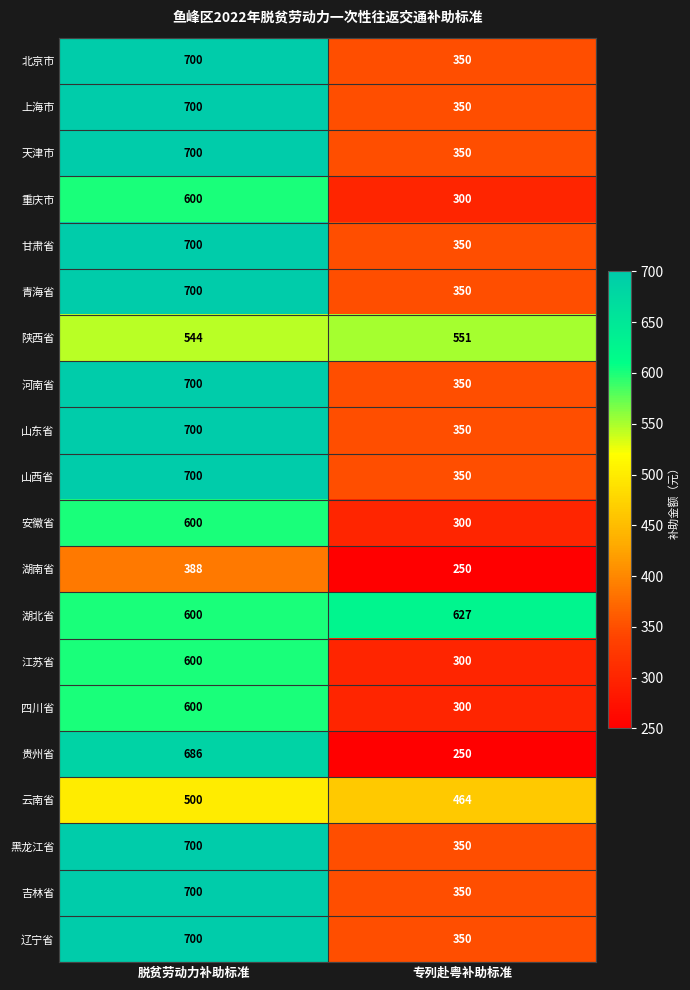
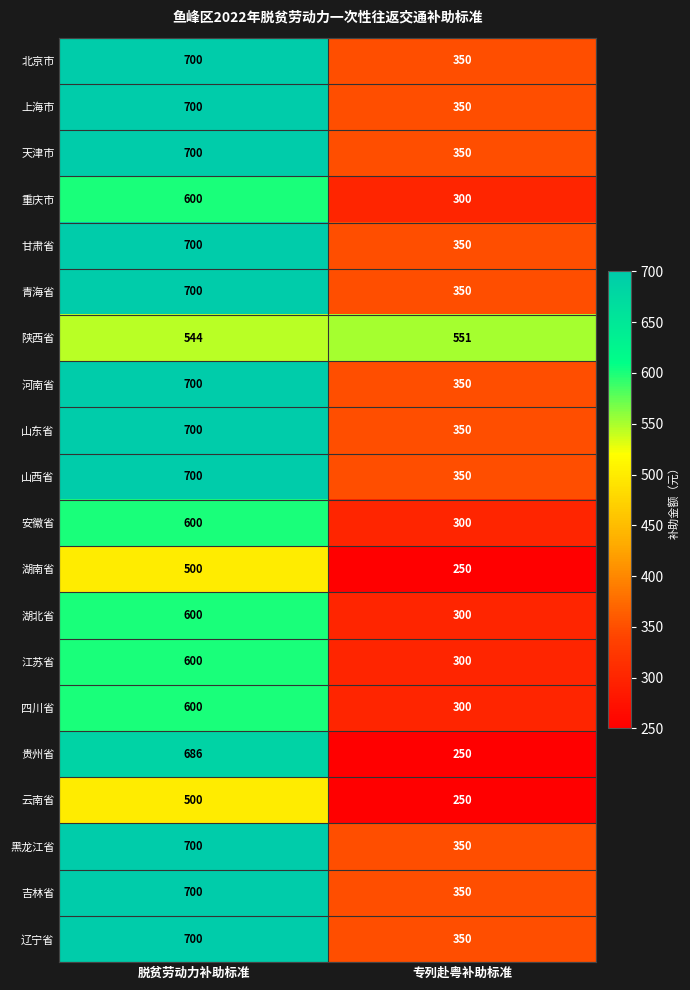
  {
    "北京市": {
      "脱贫劳动力补助标准": 700,
      "专列赴粤补助标准": 350
    },
    "上海市": {
      "脱贫劳动力补助标准": 700,
      "专列赴粤补助标准": 350
    },
    "天津市": {
      "脱贫劳动力补助标准": 700,
      "专列赴粤补助标准": 350
    },
    "重庆市": {
      "脱贫劳动力补助标准": 600,
      "专列赴粤补助标准": 300
    },
    "甘肃省": {
      "脱贫劳动力补助标准": 700,
      "专列赴粤补助标准": 350
    },
    "青海省": {
      "脱贫劳动力补助标准": 700,
      "专列赴粤补助标准": 350
    },
    "陕西省": {
      "脱贫劳动力补助标准": 544,
      "专列赴粤补助标准": 551
    },
    "河南省": {
      "脱贫劳动力补助标准": 700,
      "专列赴粤补助标准": 350
    },
    "山东省": {
      "脱贫劳动力补助标准": 700,
      "专列赴粤补助标准": 350
    },
    "山西省": {
      "脱贫劳动力补助标准": 700,
      "专列赴粤补助标准": 350
    },
    "安徽省": {
      "脱贫劳动力补助标准": 600,
      "专列赴粤补助标准": 300
    },
    "湖南省": {
-     "脱贫劳动力补助标准": 388,
+     "脱贫劳动力补助标准": 500,
      "专列赴粤补助标准": 250
    },
    "湖北省": {
      "脱贫劳动力补助标准": 600,
-     "专列赴粤补助标准": 627
+     "专列赴粤补助标准": 300
    },
    "江苏省": {
      "脱贫劳动力补助标准": 600,
      "专列赴粤补助标准": 300
    },
    "四川省": {
      "脱贫劳动力补助标准": 600,
      "专列赴粤补助标准": 300
    },
    "贵州省": {
      "脱贫劳动力补助标准": 686,
      "专列赴粤补助标准": 250
    },
    "云南省": {
      "脱贫劳动力补助标准": 500,
-     "专列赴粤补助标准": 464
+     "专列赴粤补助标准": 250
    },
    "黑龙江省": {
      "脱贫劳动力补助标准": 700,
      "专列赴粤补助标准": 350
    },
    "吉林省": {
      "脱贫劳动力补助标准": 700,
      "专列赴粤补助标准": 350
    },
    "辽宁省": {
      "脱贫劳动力补助标准": 700,
      "专列赴粤补助标准": 350
    }
  }
